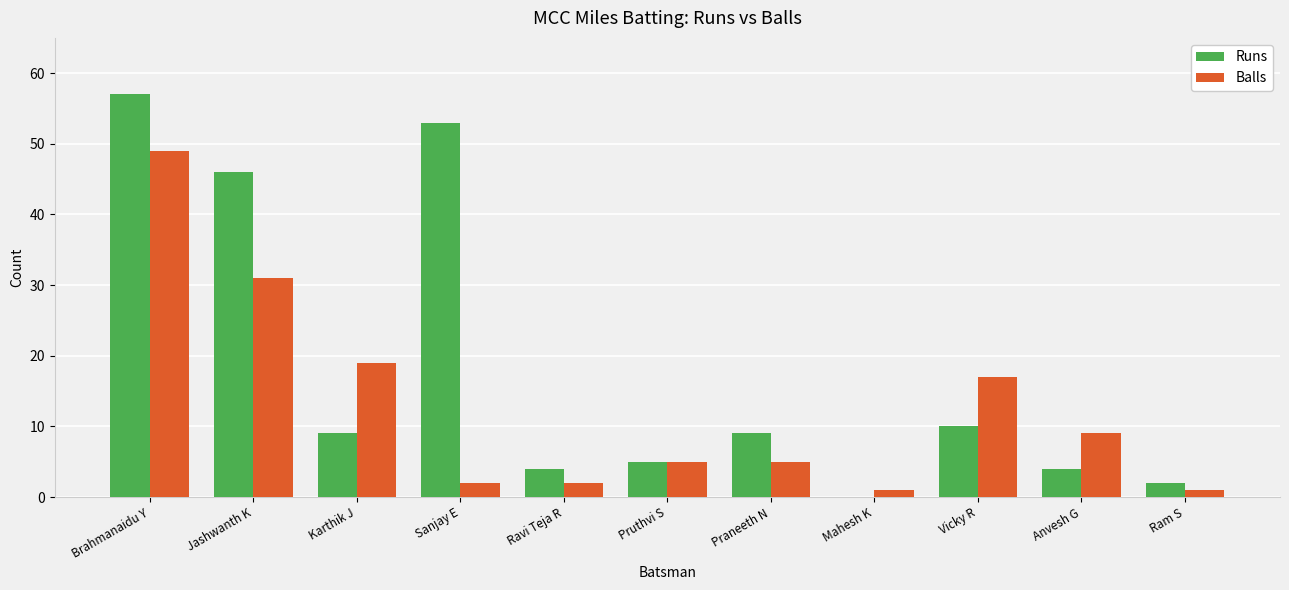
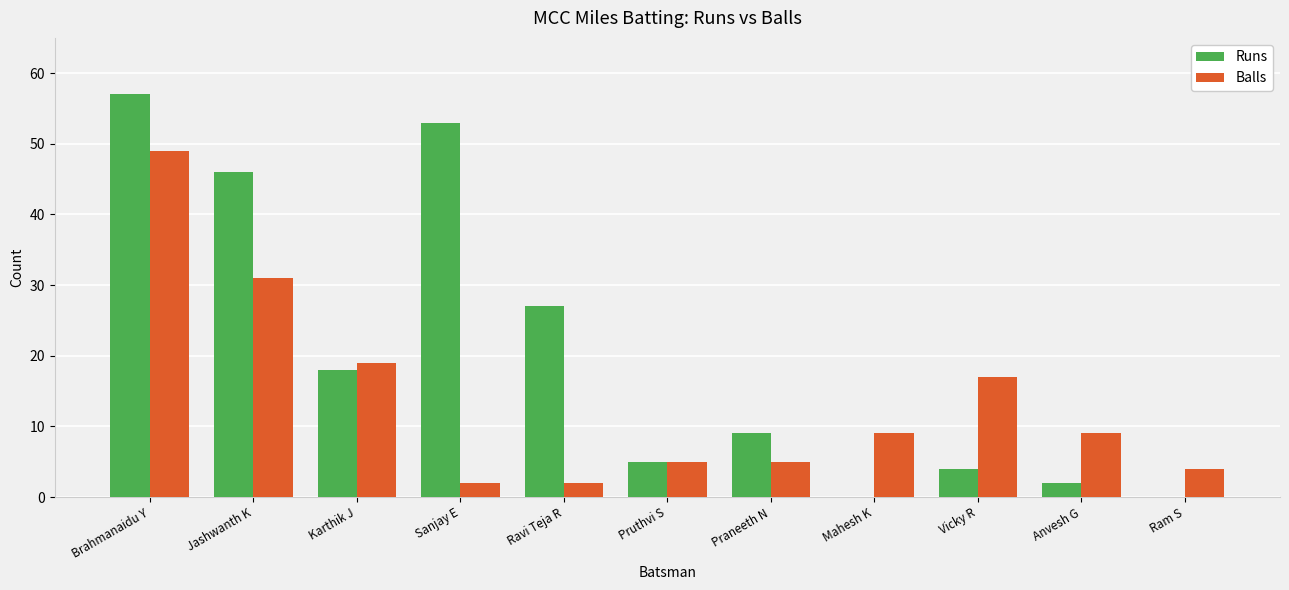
  {
    "Runs": {
      "Brahmanaidu Y": 57,
      "Jashwanth K": 46,
-     "Karthik J": 9,
+     "Karthik J": 18,
      "Sanjay E": 53,
-     "Ravi Teja R": 4,
+     "Ravi Teja R": 27,
      "Pruthvi S": 5,
      "Praneeth N": 9,
      "Mahesh K": 0,
-     "Vicky R": 10,
-     "Anvesh G": 4,
-     "Ram S": 2
+     "Vicky R": 4,
+     "Anvesh G": 2,
+     "Ram S": 0
    },
    "Balls": {
      "Brahmanaidu Y": 49,
      "Jashwanth K": 31,
      "Karthik J": 19,
      "Sanjay E": 2,
      "Ravi Teja R": 2,
      "Pruthvi S": 5,
      "Praneeth N": 5,
-     "Mahesh K": 1,
+     "Mahesh K": 9,
      "Vicky R": 17,
      "Anvesh G": 9,
-     "Ram S": 1
+     "Ram S": 4
    }
  }
